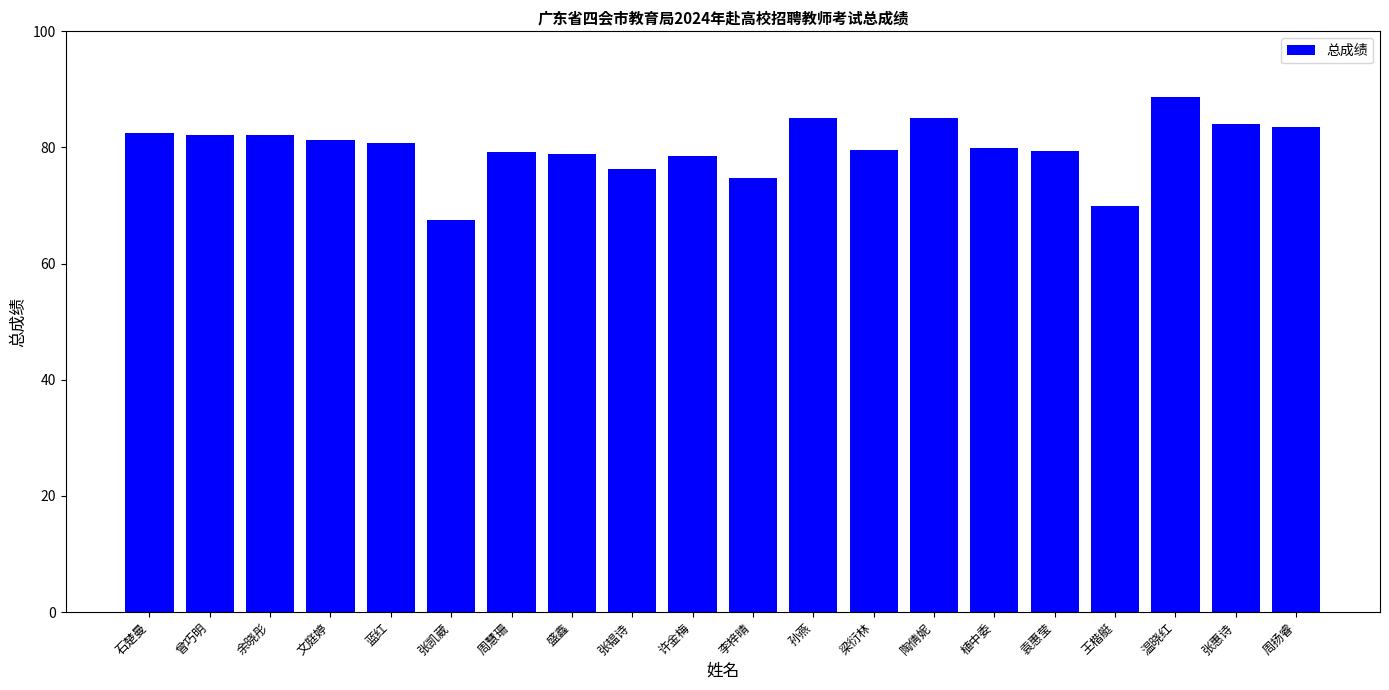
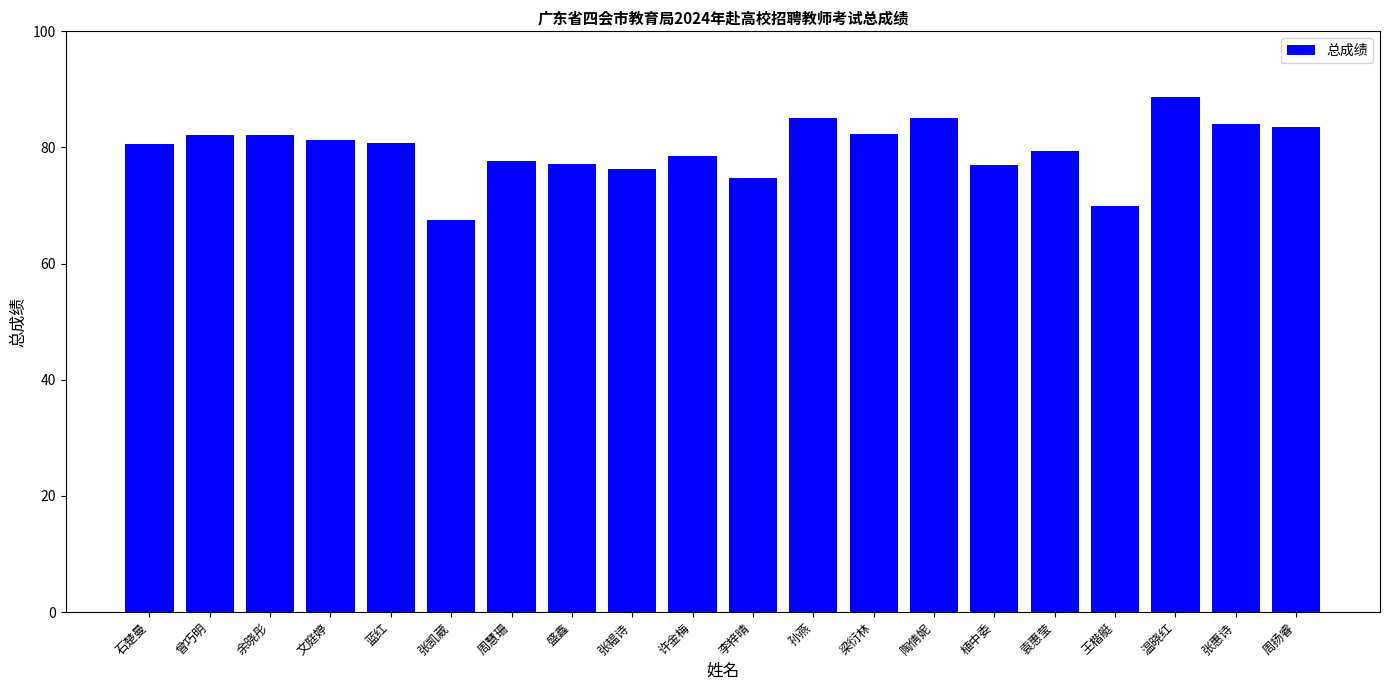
  {
-   "石楚曼": 82,
+   "石楚曼": 81,
    "曾巧明": 82,
    "余晓彤": 82,
    "文庭婷": 81,
    "蓝红": 81,
    "张凯葳": 68,
-   "周慧珊": 79,
-   "盛鑫": 79,
+   "周慧珊": 78,
+   "盛鑫": 77,
    "张韫诗": 76,
    "许金梅": 79,
    "李梓晴": 75,
    "孙燕": 85,
-   "梁衍林": 80,
+   "梁衍林": 82,
    "陶倩妮": 85,
-   "植中委": 80,
+   "植中委": 77,
    "袁惠莹": 79,
    "王楷艇": 70,
    "温晓红": 89,
    "张惠诗": 84,
    "周扬睿": 84
  }
